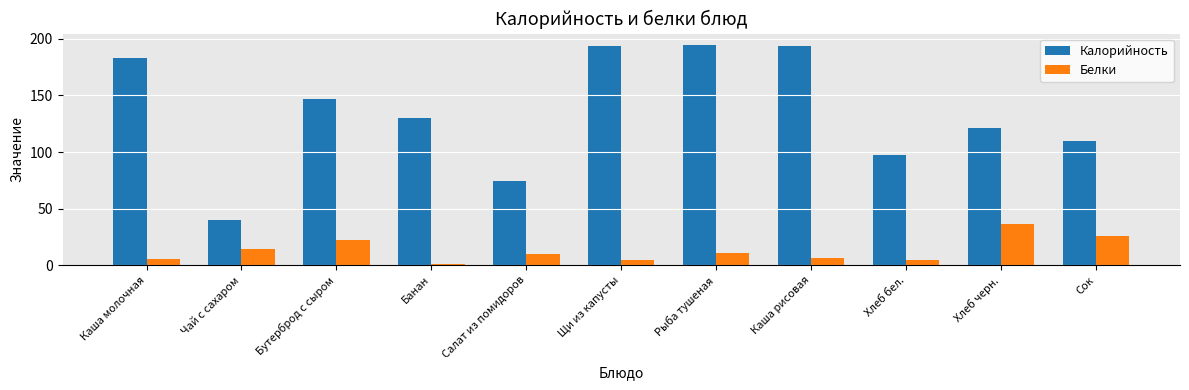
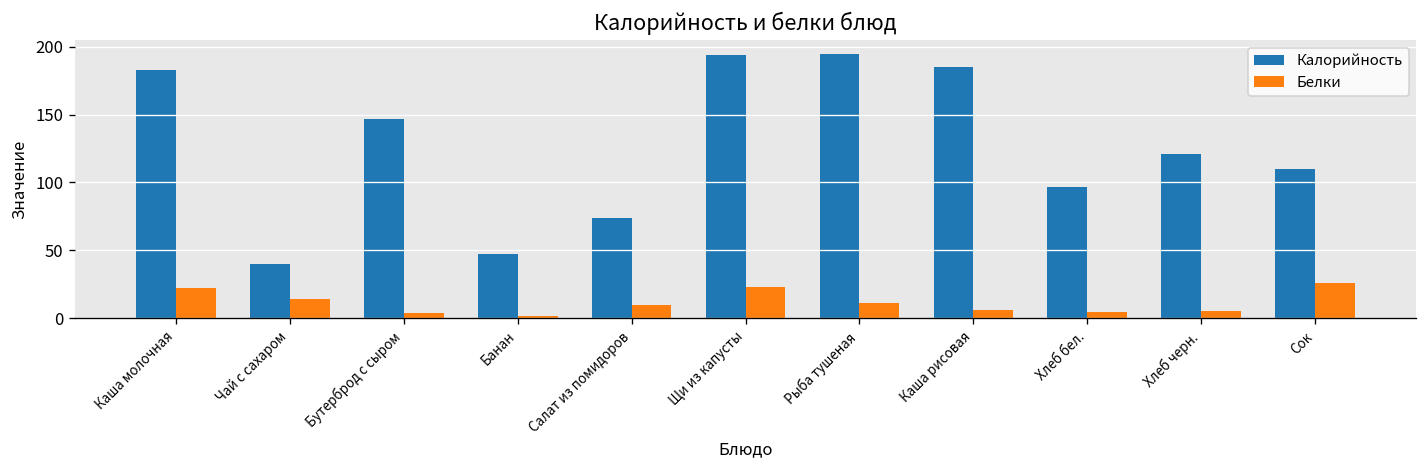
  {
    "Калорийность": {
      "Каша молочная": 183,
      "Чай с сахаром": 40,
      "Бутерброд с сыром": 147,
-     "Банан": 130,
+     "Банан": 47,
      "Салат из помидоров": 74,
      "Щи из капусты": 194,
      "Рыба тушеная": 195,
-     "Каша рисовая": 194,
+     "Каша рисовая": 185,
      "Хлеб бел.": 97,
      "Хлеб черн.": 121,
      "Сок": 110
    },
    "Белки": {
-     "Каша молочная": 5,
+     "Каша молочная": 22,
      "Чай с сахаром": 14,
-     "Бутерброд с сыром": 22,
+     "Бутерброд с сыром": 4,
      "Салат из помидоров": 9,
-     "Щи из капусты": 5,
+     "Щи из капусты": 23,
      "Рыба тушеная": 11,
      "Каша рисовая": 6,
      "Хлеб бел.": 5,
-     "Хлеб черн.": 36,
+     "Хлеб черн.": 5,
      "Сок": 26
    }
  }
